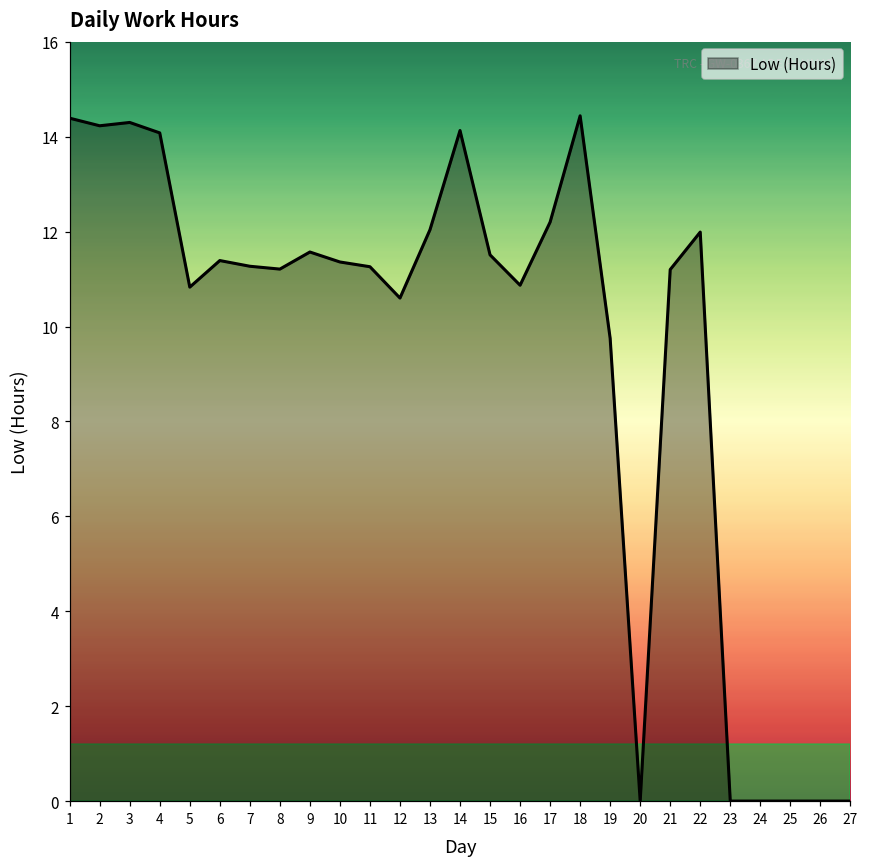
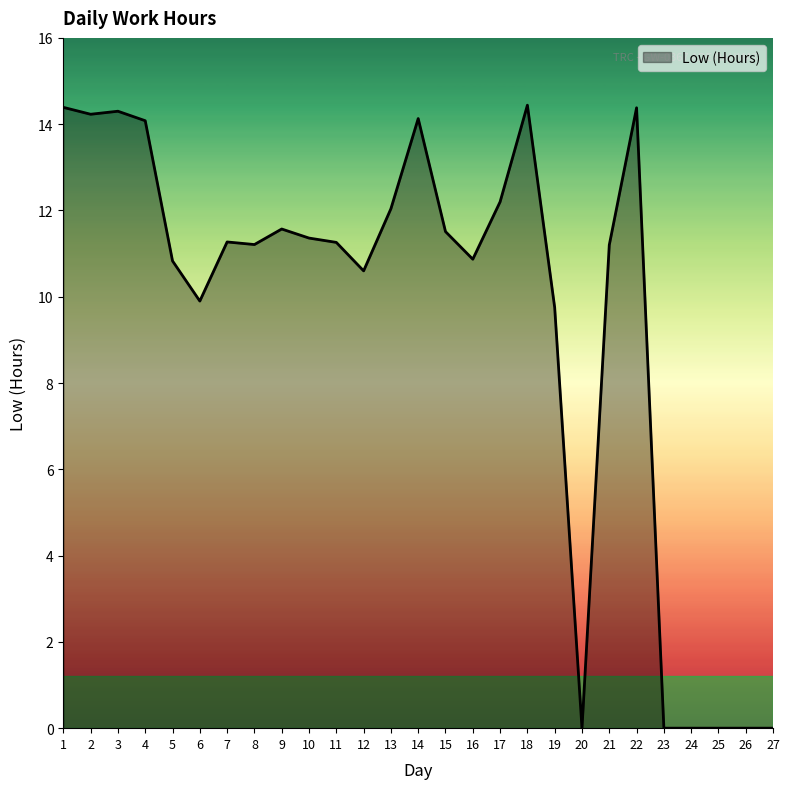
  {
    "1": 14.4,
    "2": 14.2,
    "3": 14.3,
    "4": 14.1,
    "5": 10.8,
-   "6": 11.4,
+   "6": 9.9,
    "7": 11.3,
    "8": 11.2,
    "9": 11.6,
    "10": 11.4,
    "11": 11.3,
    "12": 10.6,
    "13": 12.0,
    "14": 14.1,
    "15": 11.5,
    "16": 10.9,
    "17": 12.2,
    "18": 14.4,
    "19": 9.8,
    "21": 11.2,
-   "22": 12.0
+   "22": 14.4
  }
